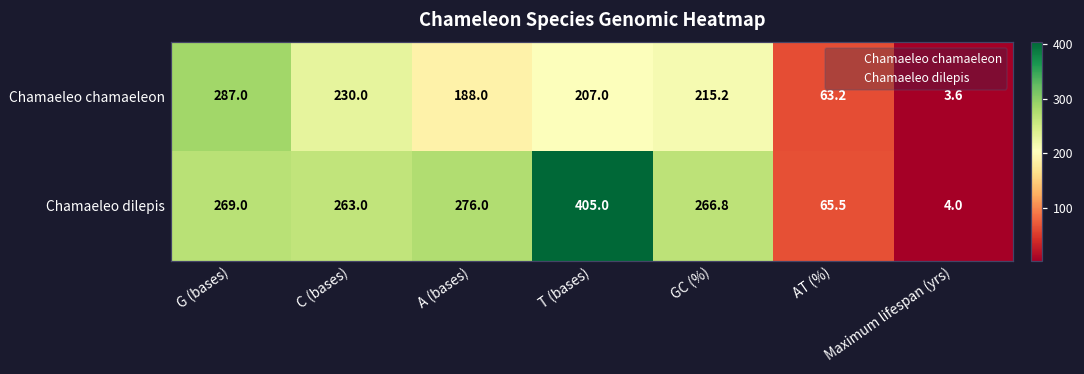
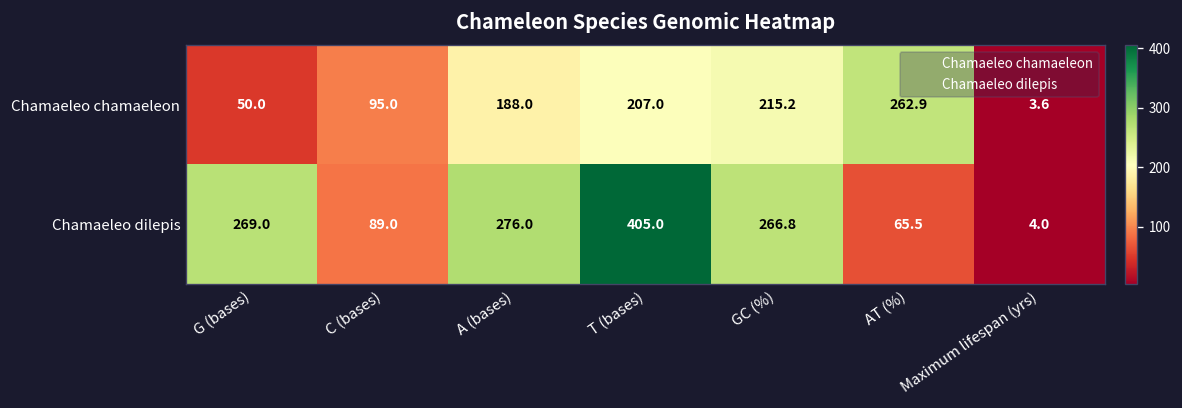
  {
    "Chamaeleo chamaeleon": {
-     "G (bases)": 287.0,
-     "C (bases)": 230.0,
+     "G (bases)": 50.0,
+     "C (bases)": 95.0,
      "A (bases)": 188.0,
      "T (bases)": 207.0,
      "GC (%)": 215.2,
-     "AT (%)": 63.2,
+     "AT (%)": 262.9,
      "Maximum lifespan (yrs)": 3.6
    },
    "Chamaeleo dilepis": {
      "G (bases)": 269.0,
-     "C (bases)": 263.0,
+     "C (bases)": 89.0,
      "A (bases)": 276.0,
      "T (bases)": 405.0,
      "GC (%)": 266.8,
      "AT (%)": 65.5,
      "Maximum lifespan (yrs)": 4.0
    }
  }
